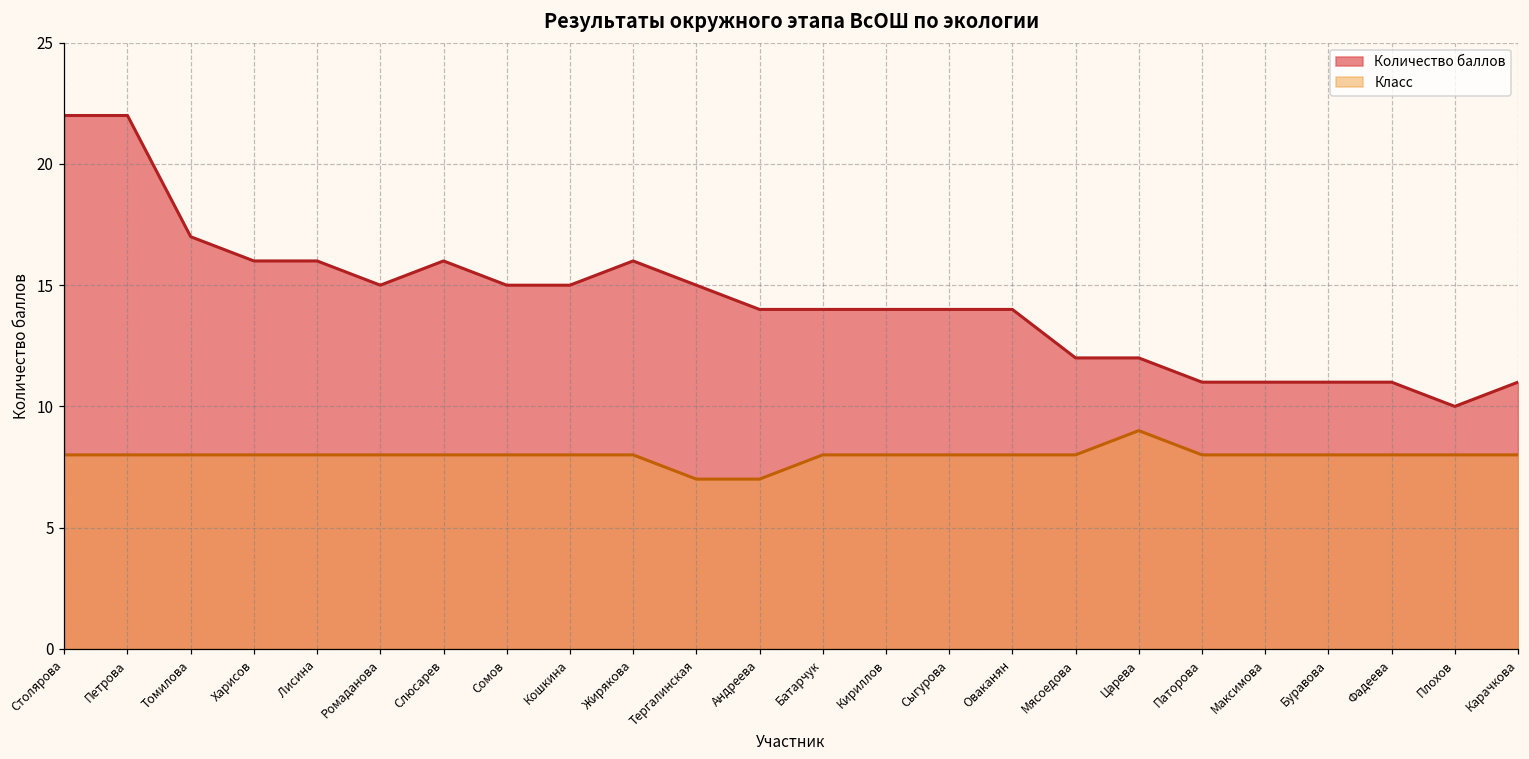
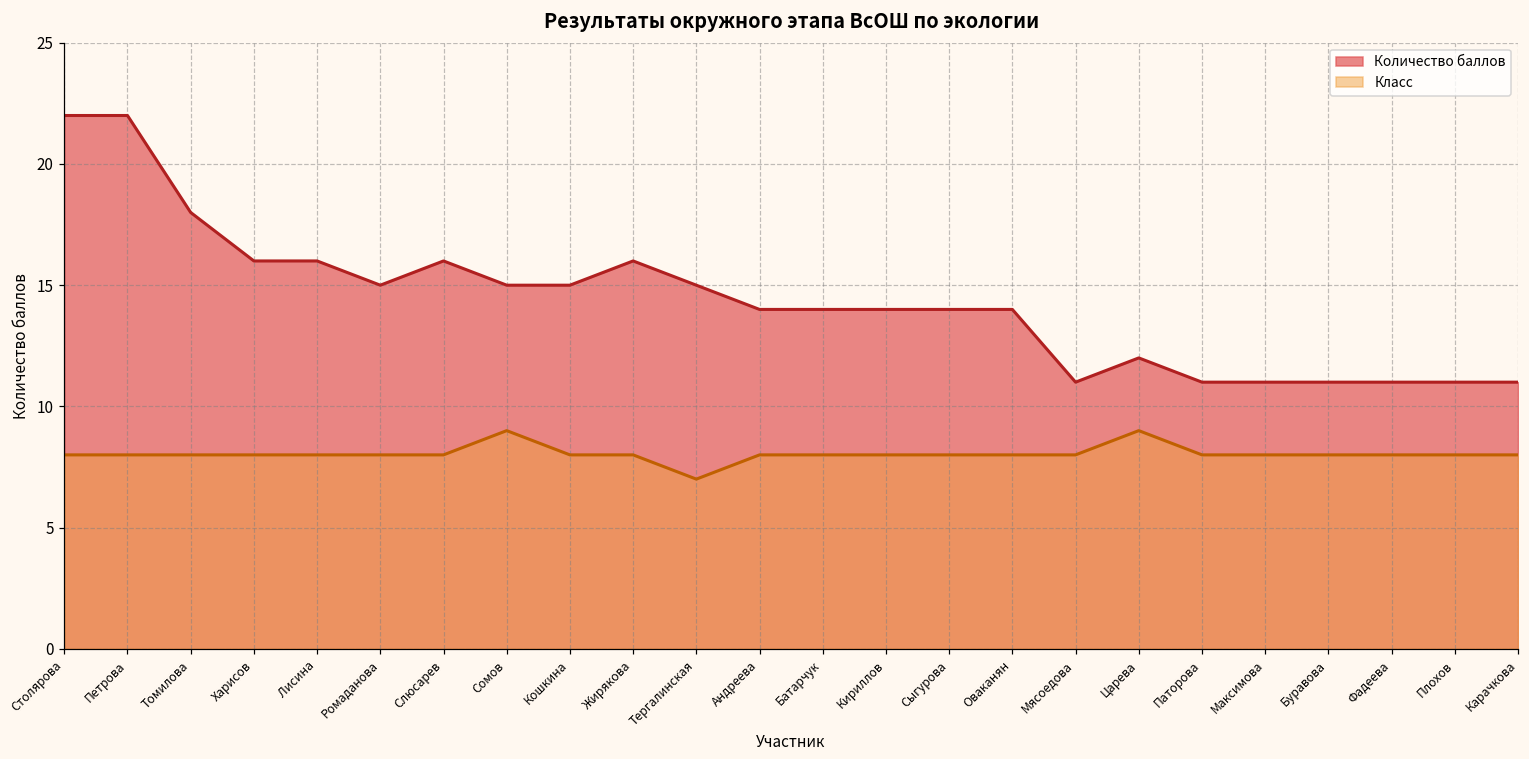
  {
    "Количество баллов": {
      "Столярова": 22,
      "Петрова": 22,
-     "Томилова": 17,
+     "Томилова": 18,
      "Харисов": 16,
      "Лисина": 16,
      "Ромаданова": 15,
      "Слюсарев": 16,
      "Сомов": 15,
      "Кошкина": 15,
      "Жирякова": 16,
      "Тергалинская": 15,
      "Андреева": 14,
      "Батарчук": 14,
      "Кириллов": 14,
      "Сыгурова": 14,
      "Оваканян": 14,
-     "Мясоедова": 12,
+     "Мясоедова": 11,
      "Царева": 12,
      "Паторова": 11,
      "Максимова": 11,
      "Буравова": 11,
      "Фадеева": 11,
-     "Плохов": 10,
+     "Плохов": 11,
      "Карачкова": 11
    },
    "Класс": {
      "Столярова": 8,
      "Петрова": 8,
      "Томилова": 8,
      "Харисов": 8,
      "Лисина": 8,
      "Ромаданова": 8,
      "Слюсарев": 8,
-     "Сомов": 8,
+     "Сомов": 9,
      "Кошкина": 8,
      "Жирякова": 8,
      "Тергалинская": 7,
-     "Андреева": 7,
+     "Андреева": 8,
      "Батарчук": 8,
      "Кириллов": 8,
      "Сыгурова": 8,
      "Оваканян": 8,
      "Мясоедова": 8,
      "Царева": 9,
      "Паторова": 8,
      "Максимова": 8,
      "Буравова": 8,
      "Фадеева": 8,
      "Плохов": 8,
      "Карачкова": 8
    }
  }
